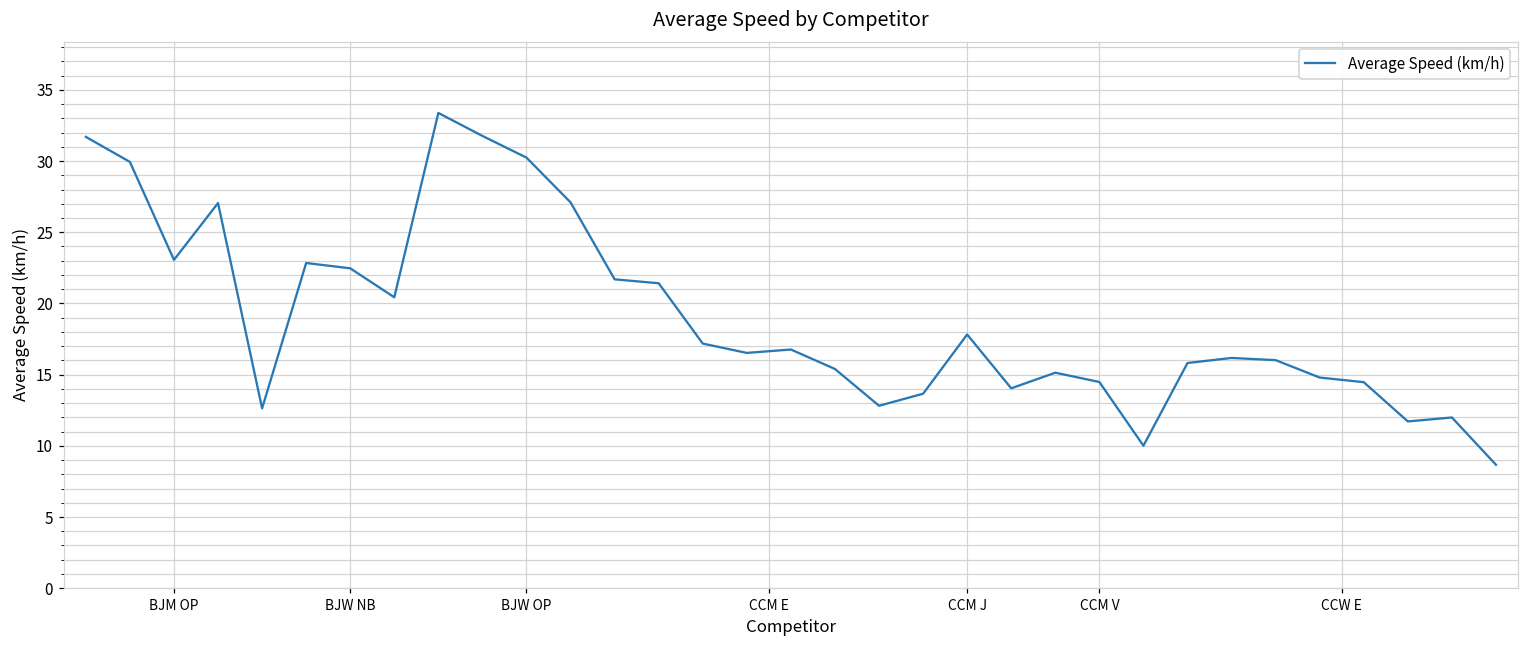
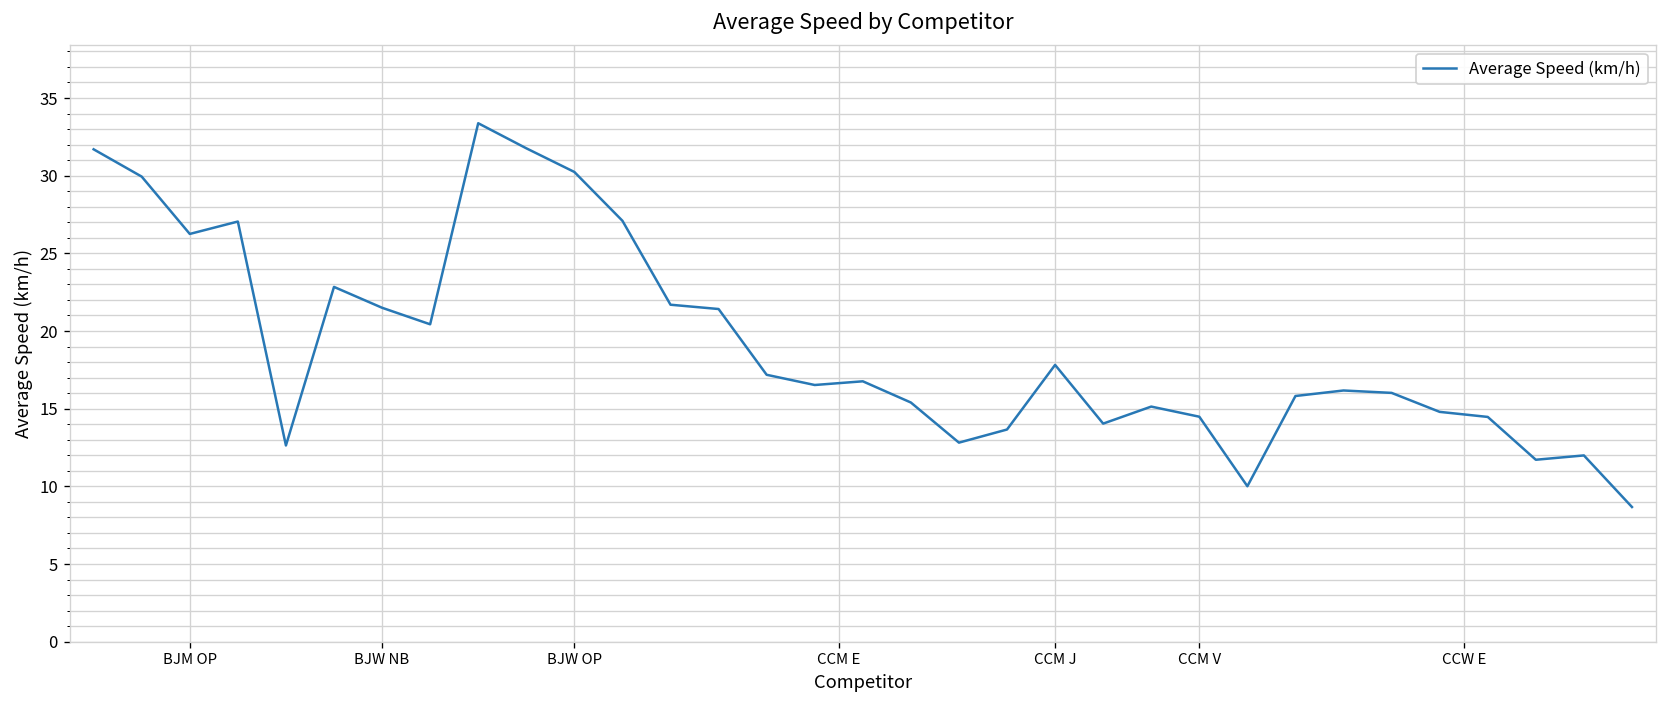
  {
-   "BJM OP": 23.1,
-   "BJW NB": 22.5,
+   "BJM OP": 26.3,
+   "BJW NB": 21.5,
    "BJW OP": 30.2,
    "CCM J": 17.8,
    "CCM V": 14.5
  }
